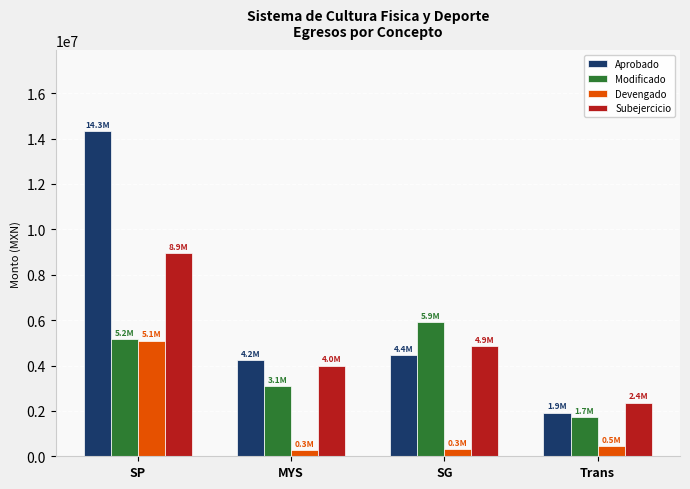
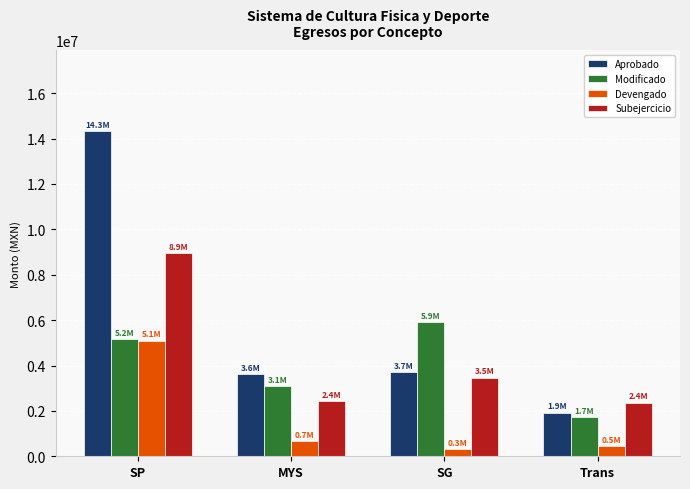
  {
    "Aprobado": {
      "SP": "14.3M",
-     "MYS": "4.2M",
-     "SG": "4.4M",
+     "MYS": "3.6M",
+     "SG": "3.7M",
      "Trans": "1.9M"
    },
    "Modificado": {
      "SP": "5.2M",
      "MYS": "3.1M",
      "SG": "5.9M",
      "Trans": "1.7M"
    },
    "Devengado": {
      "SP": "5.1M",
-     "MYS": "0.3M",
+     "MYS": "0.7M",
      "SG": "0.3M",
      "Trans": "0.5M"
    },
    "Subejercicio": {
      "SP": "8.9M",
-     "MYS": "4.0M",
-     "SG": "4.9M",
+     "MYS": "2.4M",
+     "SG": "3.5M",
      "Trans": "2.4M"
    }
  }
